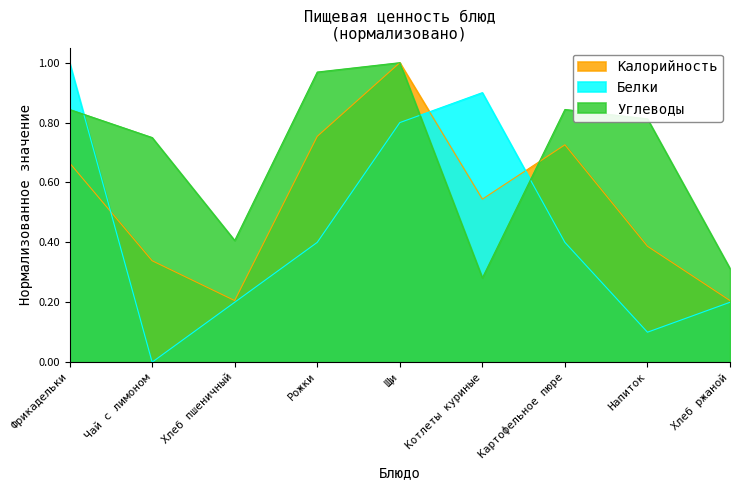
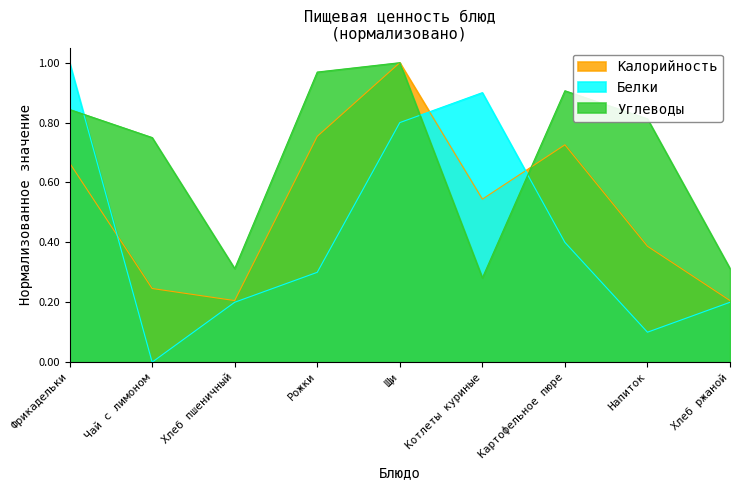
  {
    "Калорийность": {
      "Фрикадельки": 0.67,
-     "Чай с лимоном": 0.34,
+     "Чай с лимоном": 0.25,
      "Рожки": 0.75,
      "Котлеты куриные": 0.54,
      "Картофельное пюре": 0.73,
      "Напиток": 0.39
    },
    "Белки": {
      "Фрикадельки": 1.00,
      "Чай с лимоном": 0.00,
-     "Рожки": 0.40,
+     "Рожки": 0.30,
      "Щи": 0.80,
      "Котлеты куриные": 0.90,
      "Картофельное пюре": 0.40,
      "Напиток": 0.10
    },
    "Углеводы": {
      "Фрикадельки": 0.84,
      "Чай с лимоном": 0.75,
-     "Хлеб пшеничный": 0.41,
+     "Хлеб пшеничный": 0.31,
      "Рожки": 0.97,
      "Котлеты куриные": 0.28,
-     "Картофельное пюре": 0.84,
+     "Картофельное пюре": 0.91,
      "Хлеб ржаной": 0.31
    }
  }
